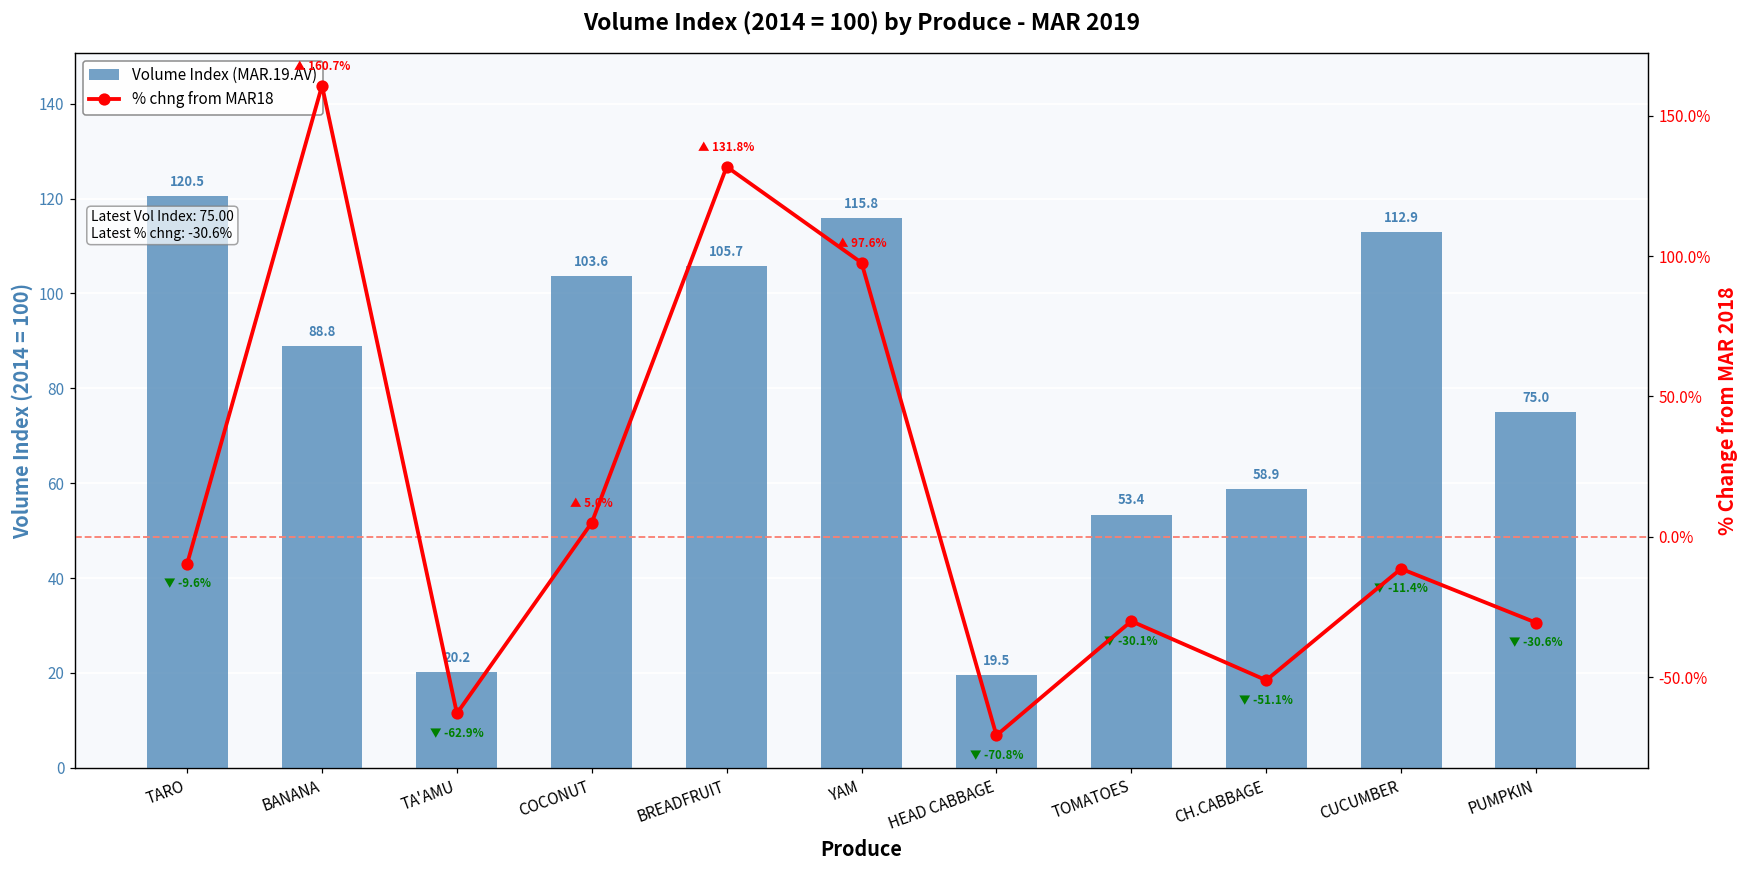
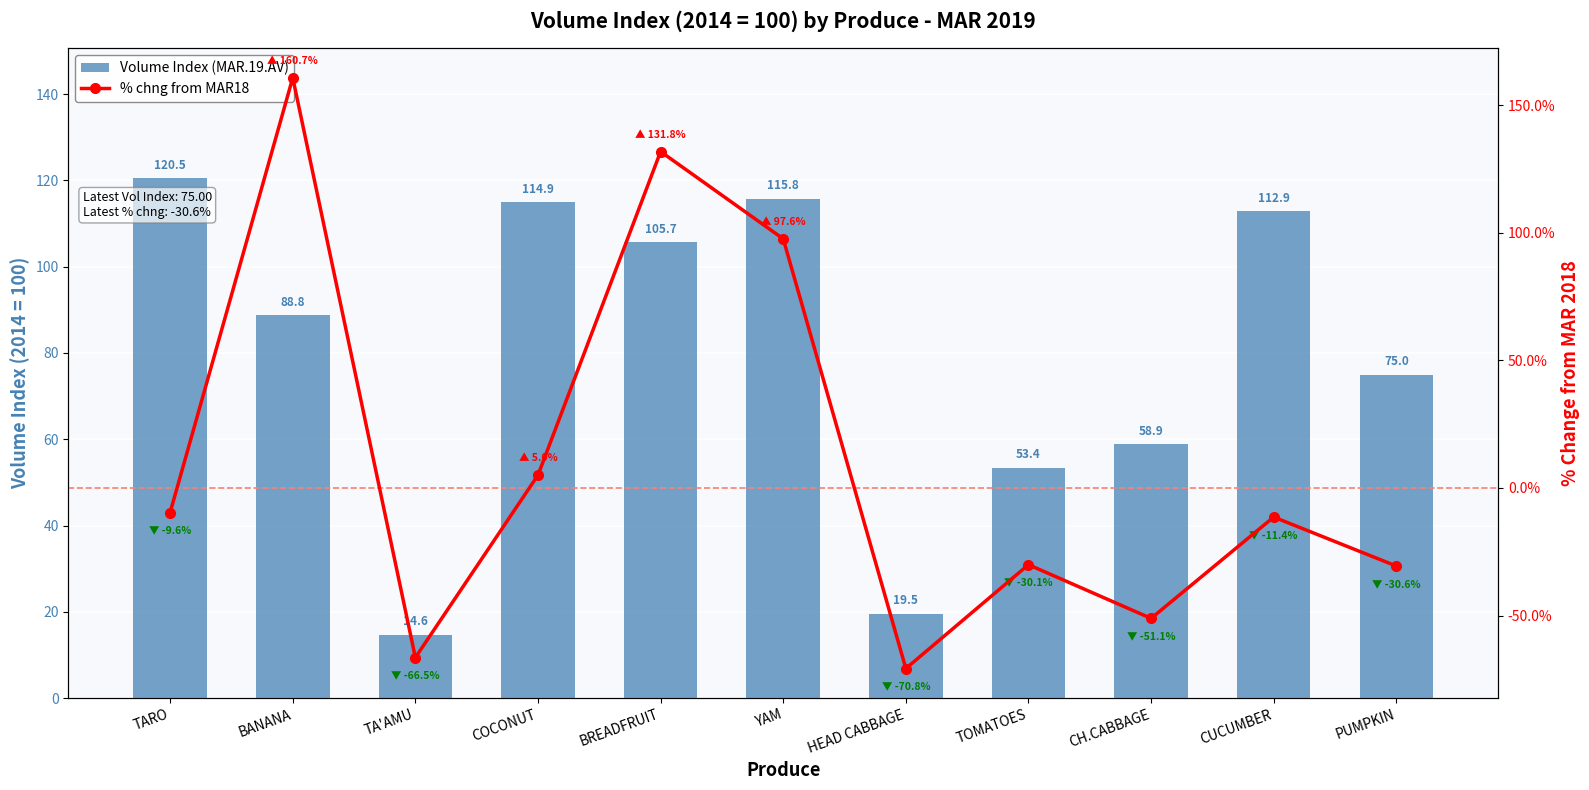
  {
    "Volume Index (MAR.19.AV)": {
      "TARO": "120.5",
      "BANANA": "88.8",
-     "TA'AMU": "20.2",
-     "COCONUT": "103.6",
+     "TA'AMU": "14.6",
+     "COCONUT": "114.9",
      "BREADFRUIT": "105.7",
      "YAM": "115.8",
      "HEAD CABBAGE": "19.5",
      "TOMATOES": "53.4",
      "CH.CABBAGE": "58.9",
      "CUCUMBER": "112.9",
      "PUMPKIN": "75.0"
    },
    "% chng from MAR18": {
      "TARO": "-9.6%",
-     "TA'AMU": "-62.9%",
+     "TA'AMU": "-66.5%",
      "COCONUT": "5.0%",
      "BREADFRUIT": "131.8%",
      "YAM": "97.6%",
      "HEAD CABBAGE": "-70.8%",
      "TOMATOES": "-30.1%",
      "CH.CABBAGE": "-51.1%",
      "CUCUMBER": "-11.4%",
      "PUMPKIN": "-30.6%"
    }
  }
